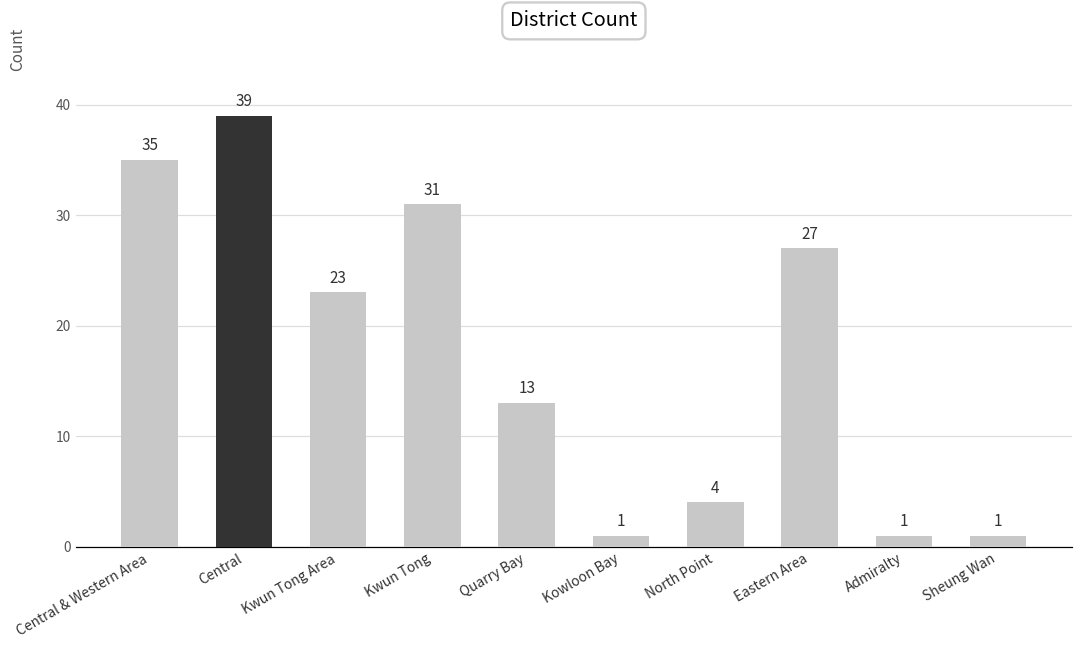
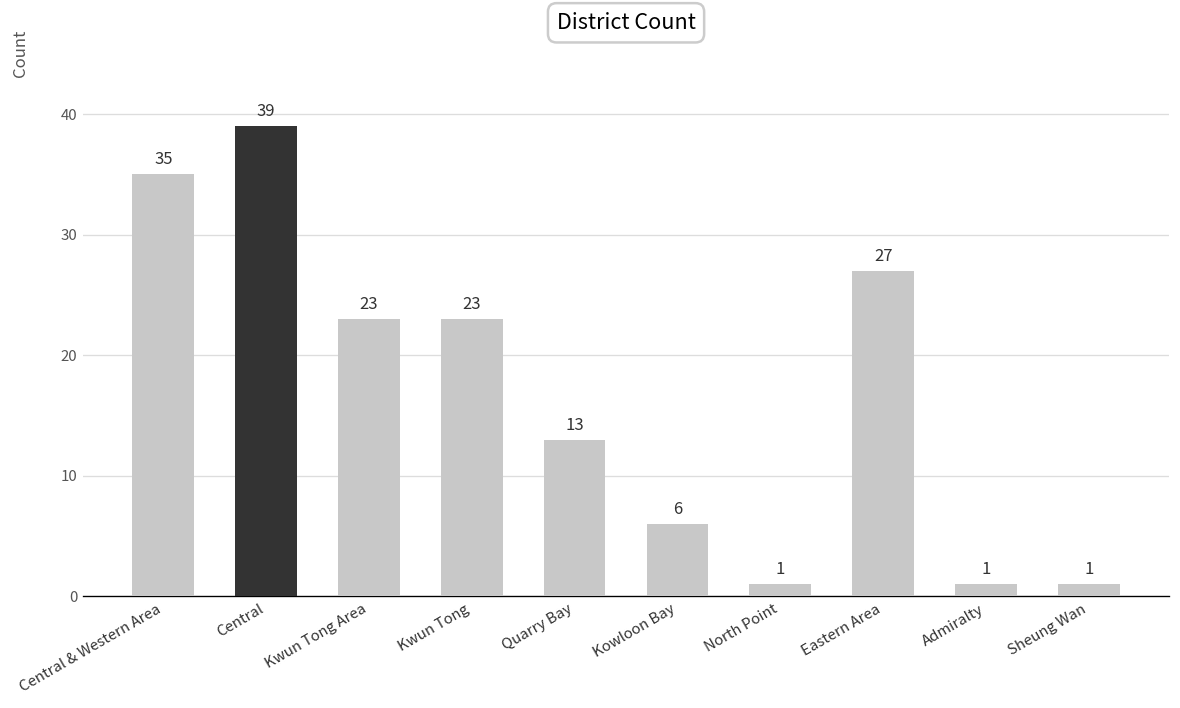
  {
    "Central & Western Area": 35,
    "Central": 39,
    "Kwun Tong Area": 23,
-   "Kwun Tong": 31,
+   "Kwun Tong": 23,
    "Quarry Bay": 13,
-   "Kowloon Bay": 1,
-   "North Point": 4,
+   "Kowloon Bay": 6,
+   "North Point": 1,
    "Eastern Area": 27,
    "Admiralty": 1,
    "Sheung Wan": 1
  }
